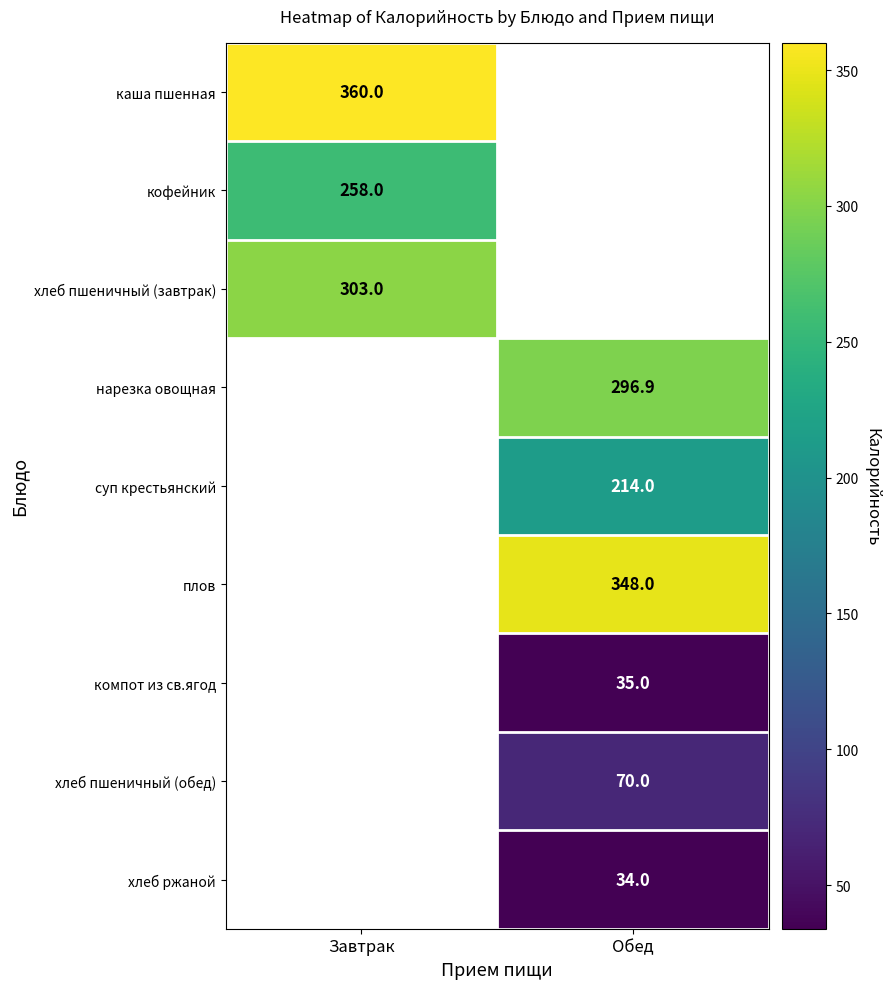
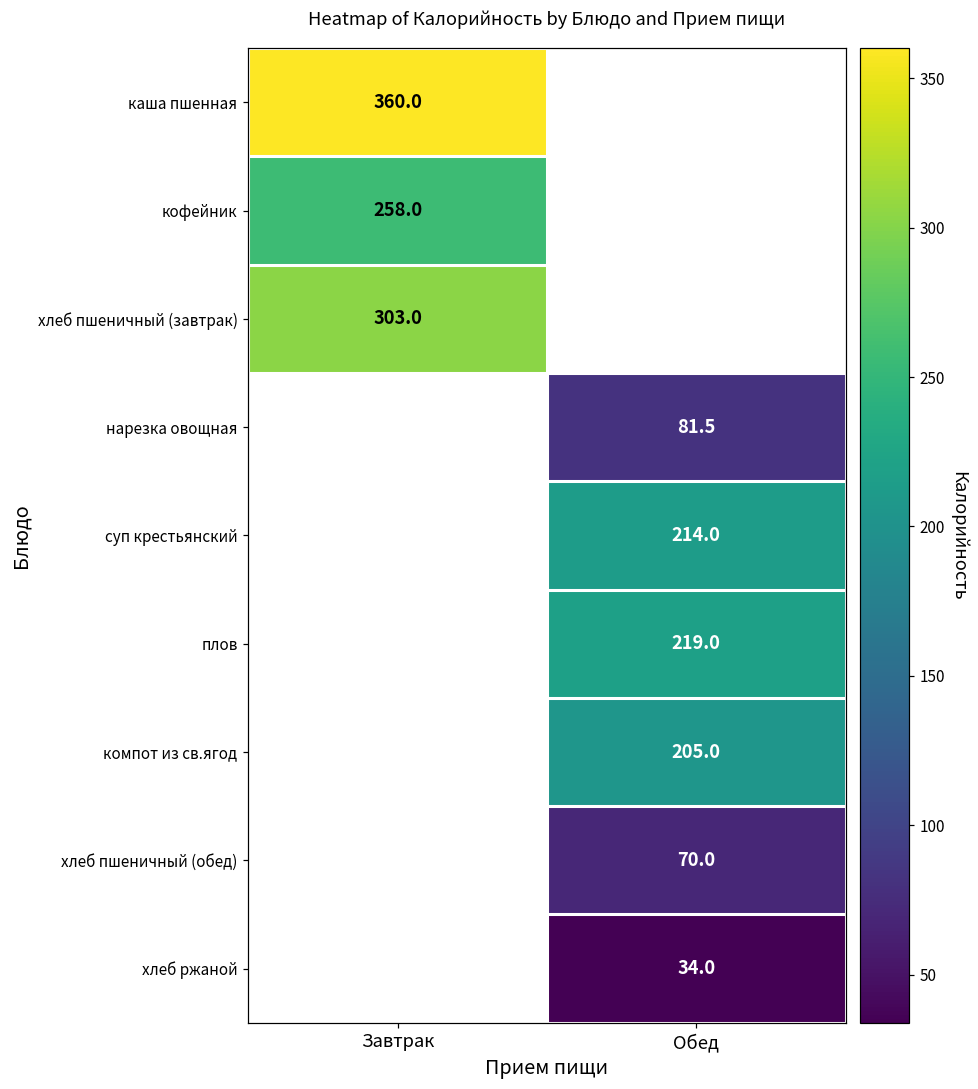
  {
    "каша пшенная": {
      "Завтрак": 360.0
    },
    "кофейник": {
      "Завтрак": 258.0
    },
    "хлеб пшеничный (завтрак)": {
      "Завтрак": 303.0
    },
    "нарезка овощная": {
-     "Обед": 296.9
+     "Обед": 81.5
    },
    "суп крестьянский": {
      "Обед": 214.0
    },
    "плов": {
-     "Обед": 348.0
+     "Обед": 219.0
    },
    "компот из св.ягод": {
-     "Обед": 35.0
+     "Обед": 205.0
    },
    "хлеб пшеничный (обед)": {
      "Обед": 70.0
    },
    "хлеб ржаной": {
      "Обед": 34.0
    }
  }
